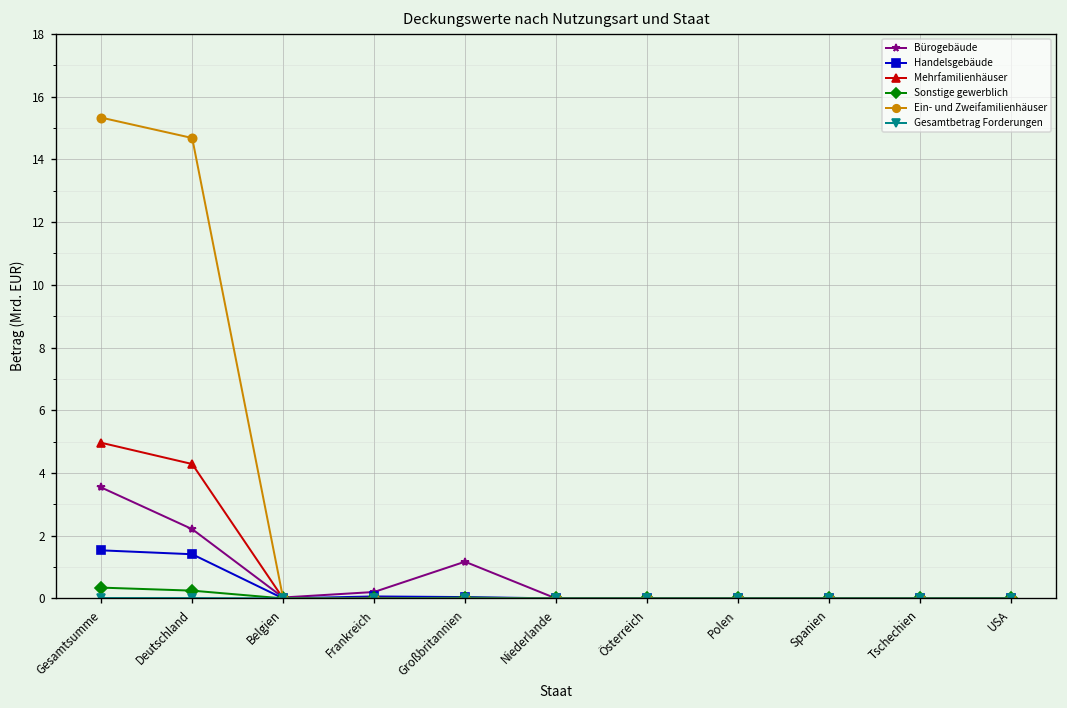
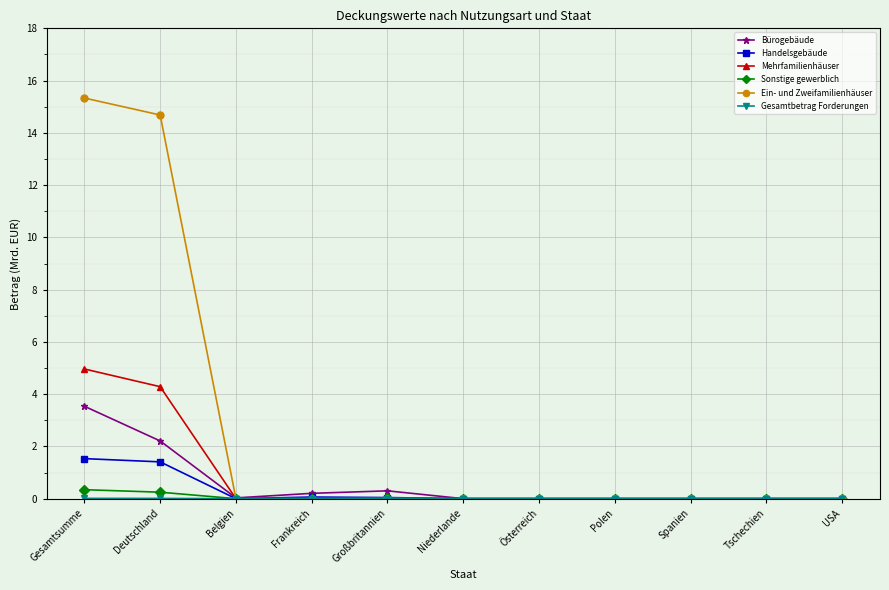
  {
    "Bürogebäude": {
      "Gesamtsumme": 3.5,
      "Deutschland": 2.2,
      "Frankreich": 0.2,
-     "Großbritannien": 1.2
+     "Großbritannien": 0.3
    },
    "Handelsgebäude": {
      "Gesamtsumme": 1.5,
      "Deutschland": 1.4
    },
    "Mehrfamilienhäuser": {
      "Gesamtsumme": 5.0,
      "Deutschland": 4.3
    },
    "Sonstige gewerblich": {
      "Gesamtsumme": 0.3,
      "Deutschland": 0.2
    },
    "Ein- und Zweifamilienhäuser": {
      "Gesamtsumme": 15.3,
      "Deutschland": 14.7
    },
    "Gesamtbetrag Forderungen": {
      "Gesamtsumme": 0.0,
      "Deutschland": 0.0
    }
  }
